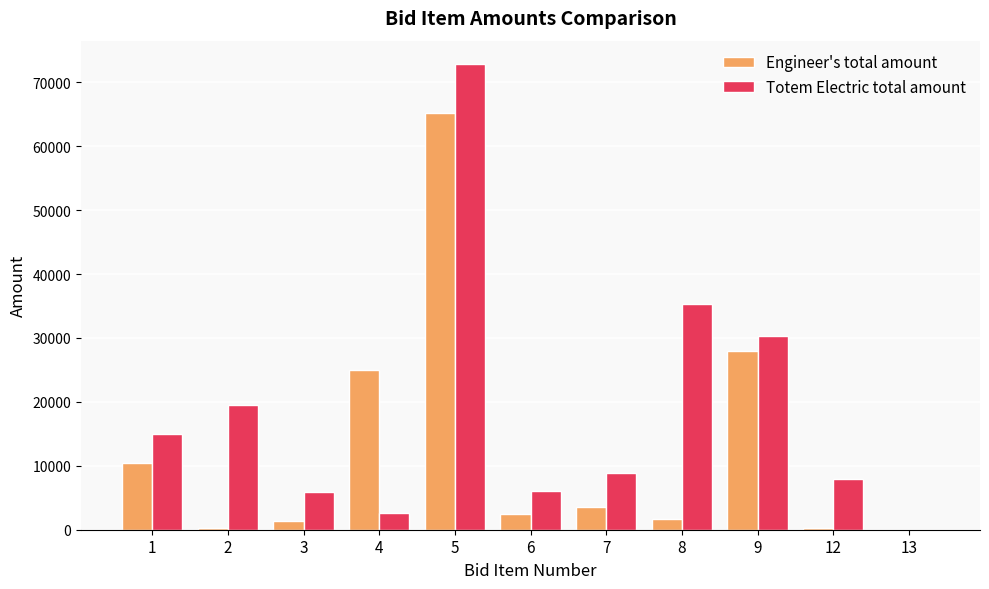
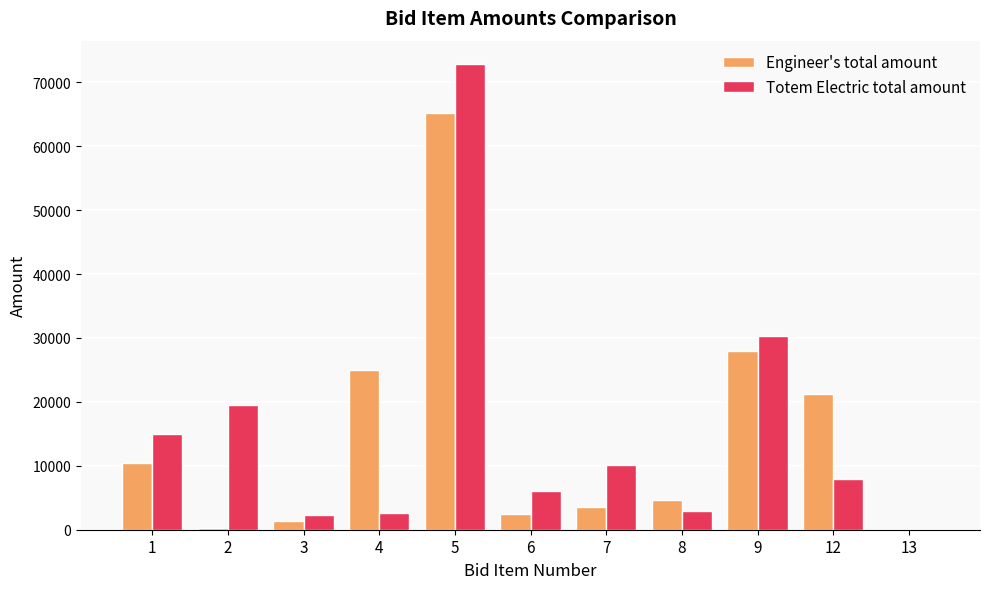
  {
    "Engineer's total amount": {
      "1": 11000,
      "3": 1000,
      "4": 25000,
      "5": 65000,
      "6": 3000,
      "7": 4000,
-     "8": 2000,
+     "8": 5000,
      "9": 28000,
-     "12": 0
+     "12": 21000
    },
    "Totem Electric total amount": {
      "1": 15000,
      "2": 19000,
-     "3": 6000,
+     "3": 2000,
      "4": 3000,
      "5": 73000,
      "6": 6000,
-     "7": 9000,
-     "8": 35000,
+     "7": 10000,
+     "8": 3000,
      "9": 30000,
      "12": 8000
    }
  }
